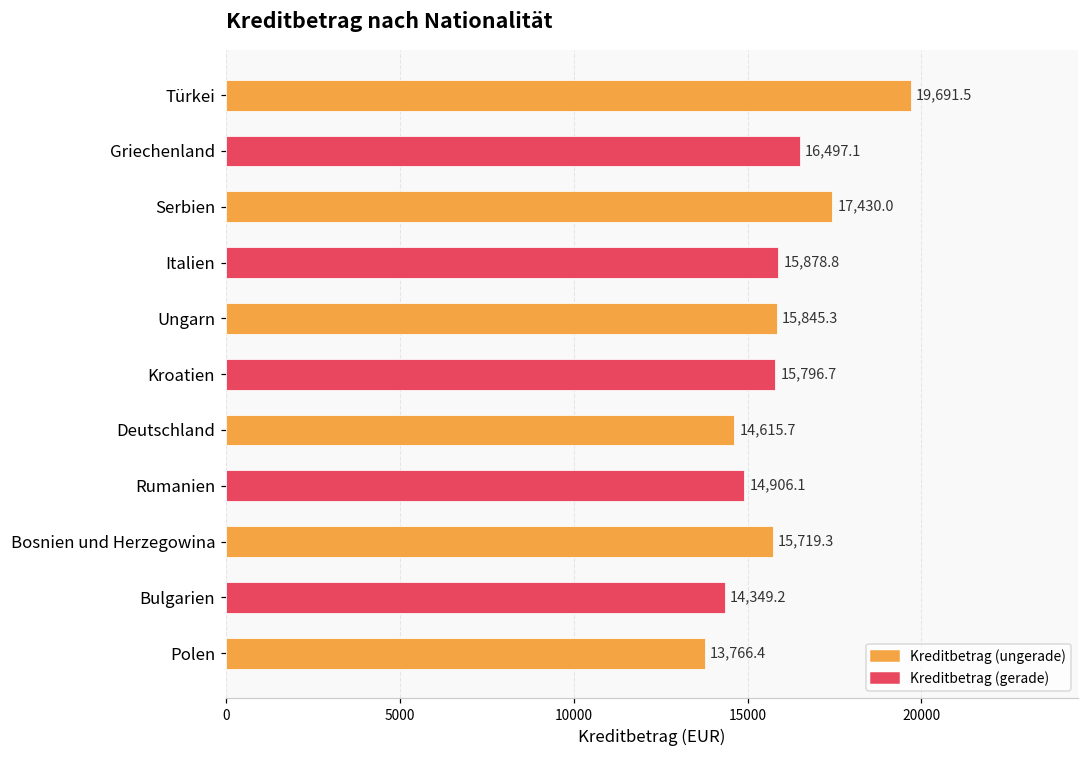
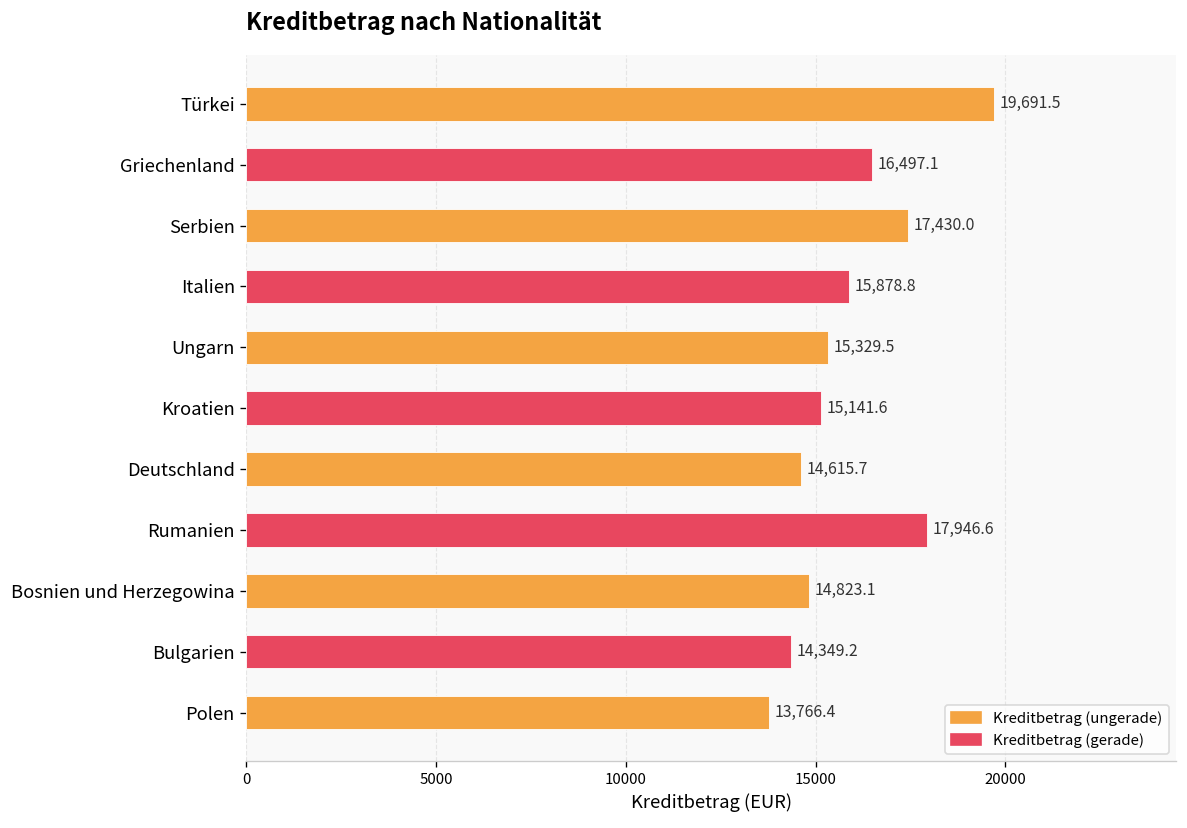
  {
    "Türkei": "19,691.5",
    "Griechenland": "16,497.1",
    "Serbien": "17,430.0",
    "Italien": "15,878.8",
-   "Ungarn": "15,845.3",
-   "Kroatien": "15,796.7",
+   "Ungarn": "15,329.5",
+   "Kroatien": "15,141.6",
    "Deutschland": "14,615.7",
-   "Rumanien": "14,906.1",
-   "Bosnien und Herzegowina": "15,719.3",
+   "Rumanien": "17,946.6",
+   "Bosnien und Herzegowina": "14,823.1",
    "Bulgarien": "14,349.2",
    "Polen": "13,766.4"
  }
